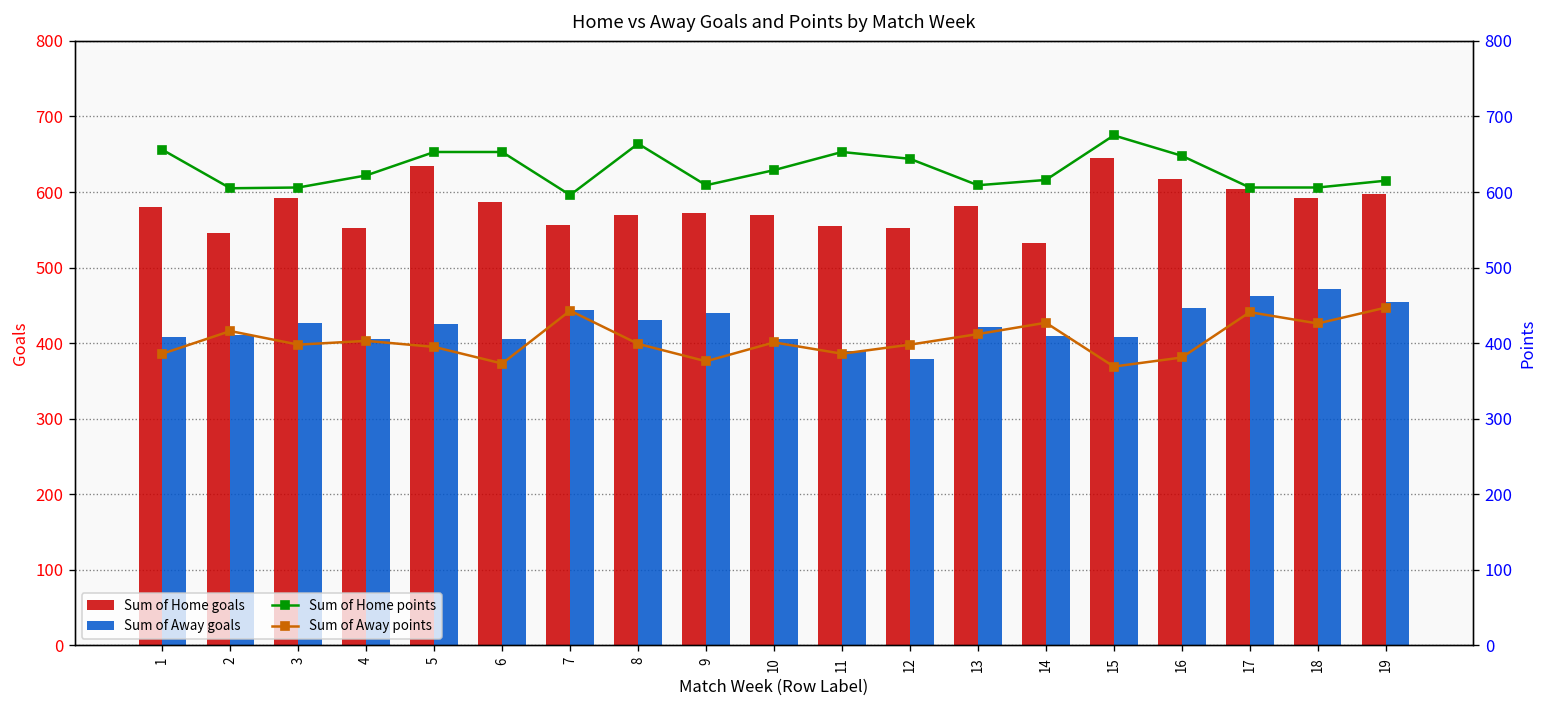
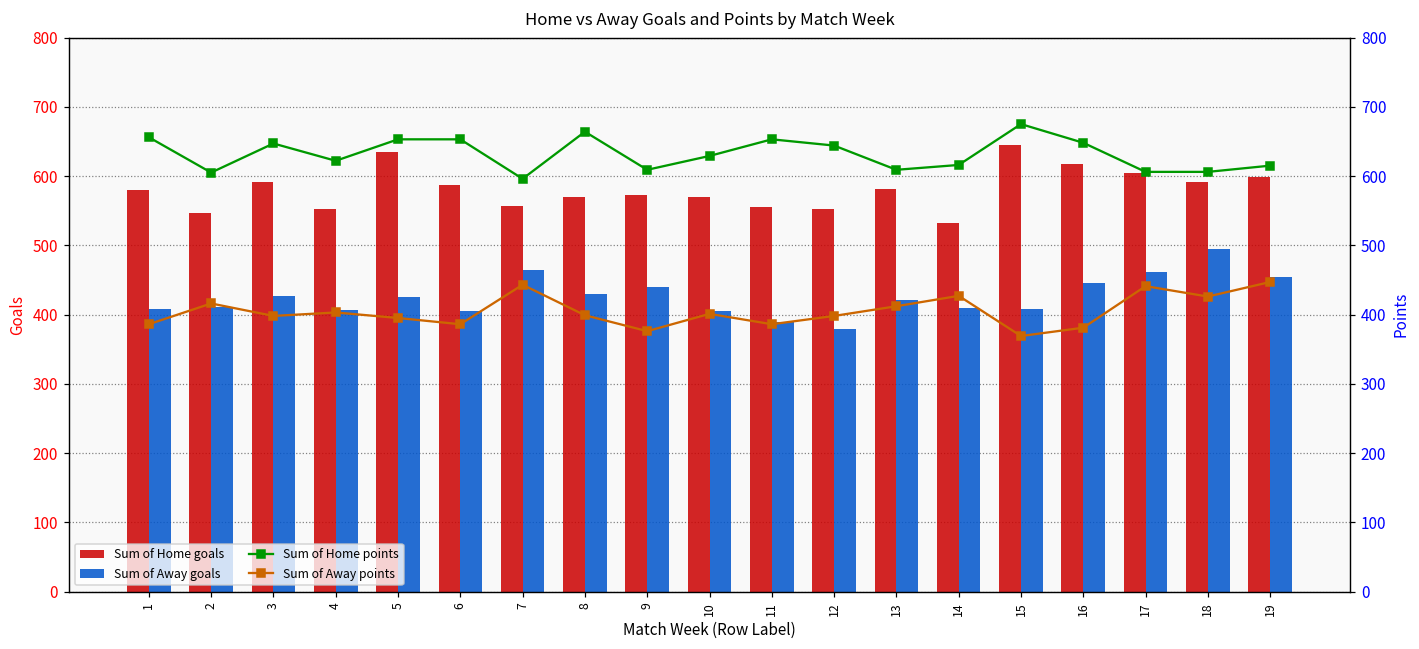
  {
    "Sum of Home goals": {
      "1": 580,
      "2": 550,
      "3": 590,
      "4": 550,
      "5": 640,
      "6": 590,
      "7": 560,
      "8": 570,
      "9": 570,
      "10": 570,
      "11": 560,
      "12": 550,
      "13": 580,
      "14": 530,
      "15": 650,
      "16": 620,
      "17": 600,
      "18": 590,
      "19": 600
    },
    "Sum of Away goals": {
      "1": 410,
      "2": 410,
      "3": 430,
      "4": 410,
      "5": 430,
      "6": 410,
-     "7": 440,
+     "7": 460,
      "8": 430,
      "9": 440,
      "10": 410,
      "11": 390,
      "12": 380,
      "13": 420,
      "14": 410,
      "15": 410,
      "16": 450,
      "17": 460,
-     "18": 470,
+     "18": 490,
      "19": 450
    },
    "Sum of Home points": {
      "1": 660,
      "2": 610,
-     "3": 610,
+     "3": 650,
      "4": 620,
      "5": 650,
      "6": 650,
      "7": 600,
      "8": 660,
      "9": 610,
      "10": 630,
      "11": 650,
      "12": 640,
      "13": 610,
      "14": 620,
      "15": 680,
      "16": 650,
      "17": 610,
      "18": 610,
      "19": 620
    },
    "Sum of Away points": {
      "1": 390,
      "2": 420,
      "3": 400,
      "4": 400,
      "5": 400,
-     "6": 370,
+     "6": 390,
      "7": 440,
      "8": 400,
      "9": 380,
      "10": 400,
      "11": 390,
      "12": 400,
      "13": 410,
      "14": 430,
      "15": 370,
      "16": 380,
      "17": 440,
      "18": 430,
      "19": 450
    }
  }
